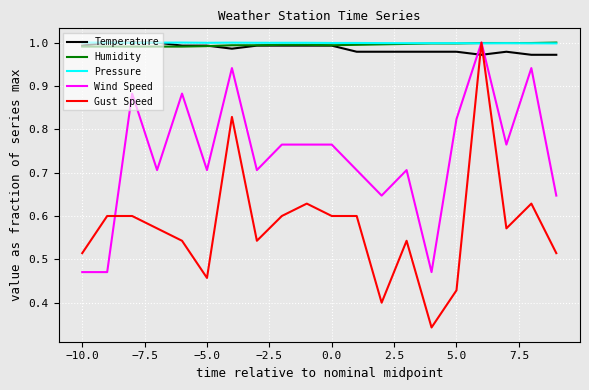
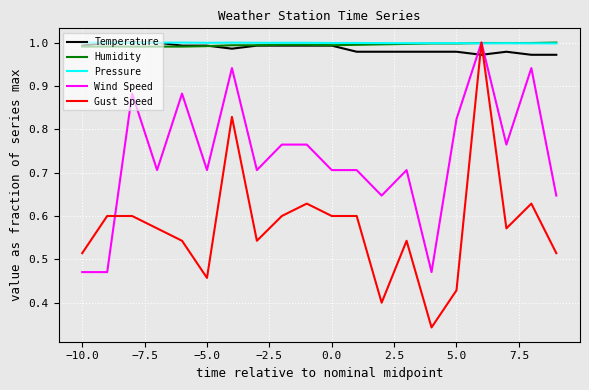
  {
    "Temperature": {
      "5.0": 0.98
    },
    "Pressure": {
      "−5.0": 1.00
    },
    "Wind Speed": {
      "−10.0": 0.47,
      "−5.0": 0.71,
-     "0.0": 0.76,
+     "0.0": 0.71,
      "5.0": 0.82
    },
    "Gust Speed": {
      "−10.0": 0.51,
      "−5.0": 0.46,
      "0.0": 0.60,
      "5.0": 0.43
    }
  }
